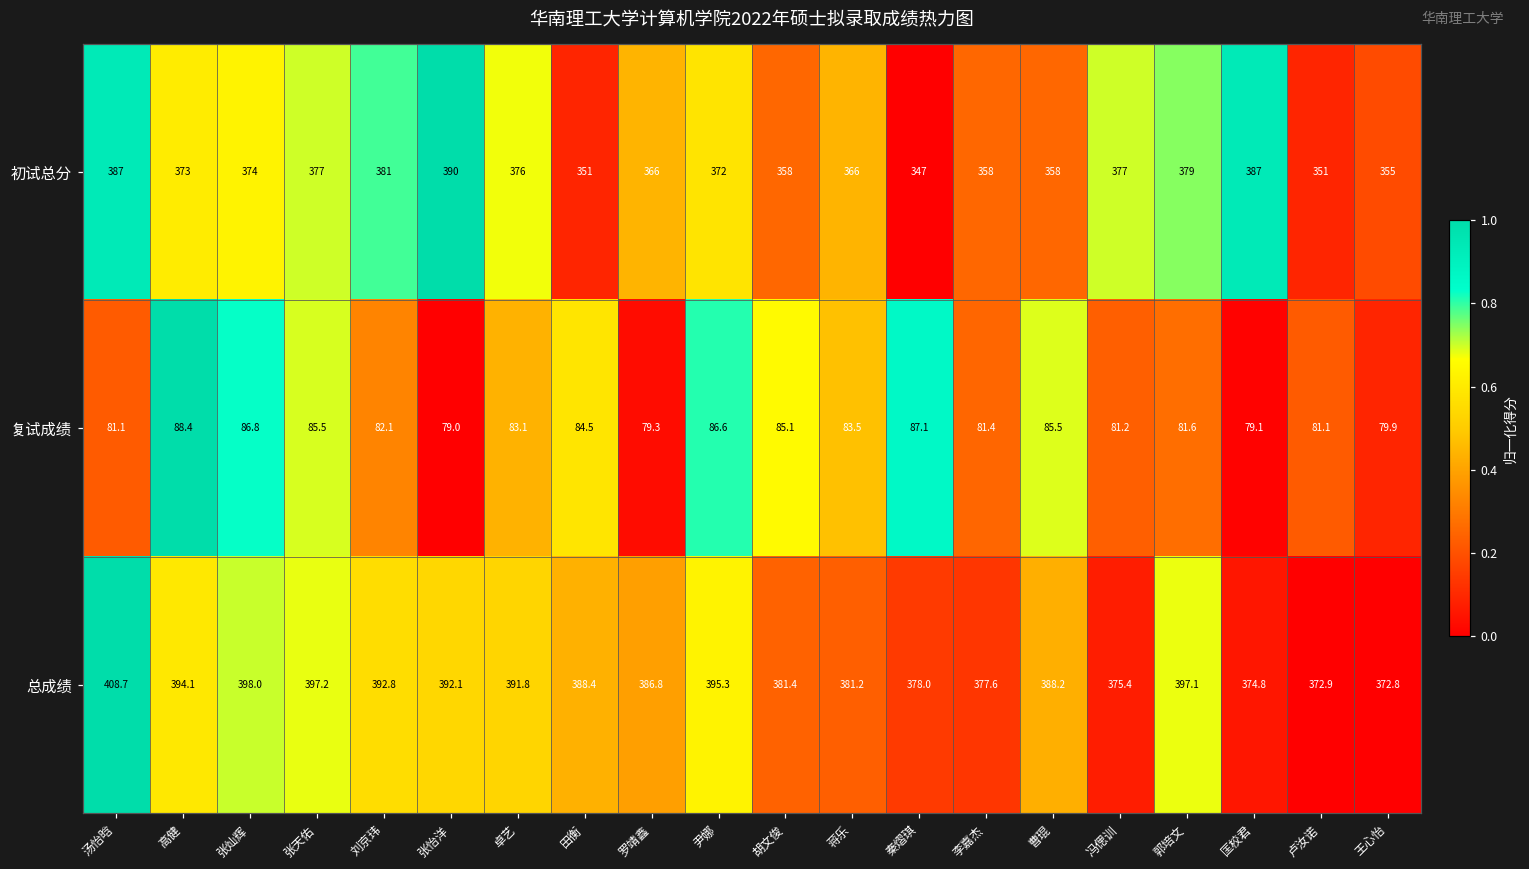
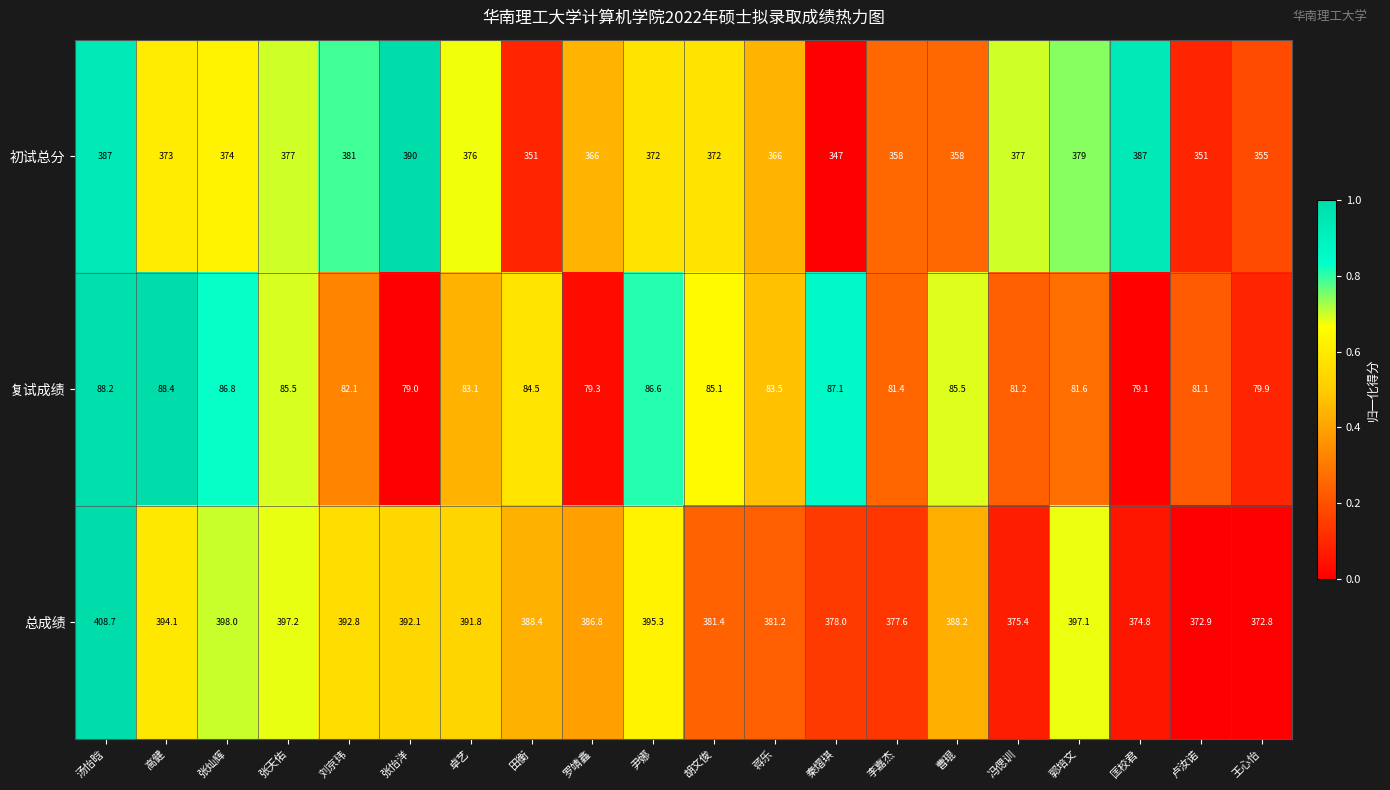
  {
    "初试总分": {
      "汤怡晗": 387,
      "高健": 373,
      "张灿辉": 374,
      "张天佑": 377,
      "刘京玮": 381,
      "张怡洋": 390,
      "卓艺": 376,
      "田衡": 351,
      "罗靖鑫": 366,
      "尹娜": 372,
-     "胡文俊": 358,
+     "胡文俊": 372,
      "蒋乐": 366,
      "秦熠琪": 347,
      "李嘉杰": 358,
      "曹琨": 358,
      "冯偲训": 377,
      "郭培文": 379,
      "匡校君": 387,
      "卢汝诺": 351,
      "王心怡": 355
    },
    "复试成绩": {
-     "汤怡晗": 81.1,
+     "汤怡晗": 88.2,
      "高健": 88.4,
      "张灿辉": 86.8,
      "张天佑": 85.5,
      "刘京玮": 82.1,
      "张怡洋": 79.0,
      "卓艺": 83.1,
      "田衡": 84.5,
      "罗靖鑫": 79.3,
      "尹娜": 86.6,
      "胡文俊": 85.1,
      "蒋乐": 83.5,
      "秦熠琪": 87.1,
      "李嘉杰": 81.4,
      "曹琨": 85.5,
      "冯偲训": 81.2,
      "郭培文": 81.6,
      "匡校君": 79.1,
      "卢汝诺": 81.1,
      "王心怡": 79.9
    },
    "总成绩": {
      "汤怡晗": 408.7,
      "高健": 394.1,
      "张灿辉": 398.0,
      "张天佑": 397.2,
      "刘京玮": 392.8,
      "张怡洋": 392.1,
      "卓艺": 391.8,
      "田衡": 388.4,
      "罗靖鑫": 386.8,
      "尹娜": 395.3,
      "胡文俊": 381.4,
      "蒋乐": 381.2,
      "秦熠琪": 378.0,
      "李嘉杰": 377.6,
      "曹琨": 388.2,
      "冯偲训": 375.4,
      "郭培文": 397.1,
      "匡校君": 374.8,
      "卢汝诺": 372.9,
      "王心怡": 372.8
    }
  }
